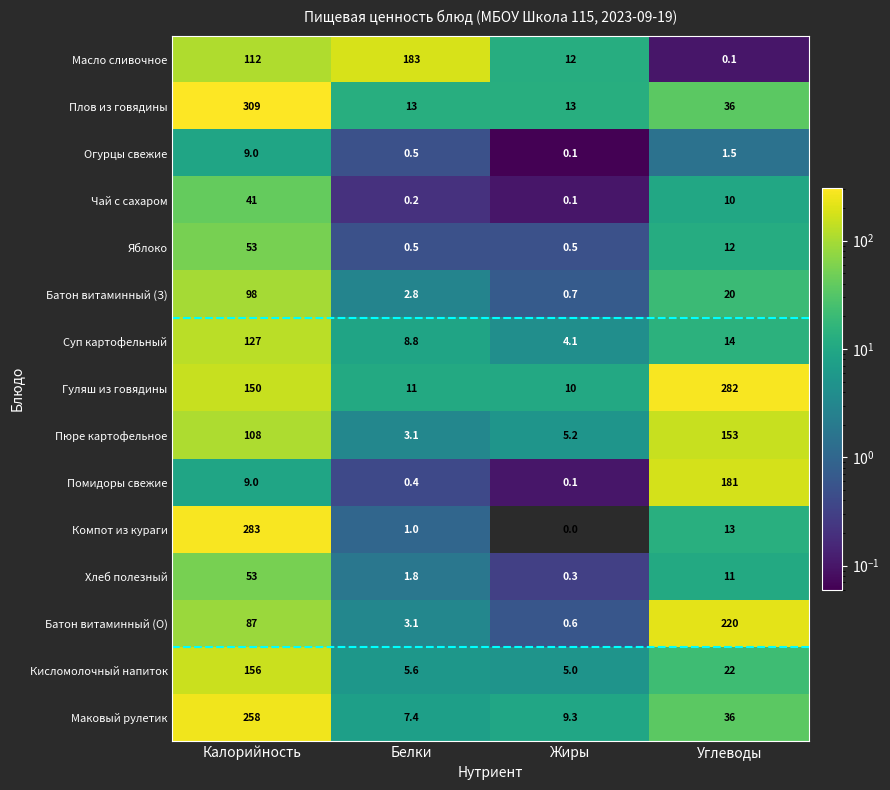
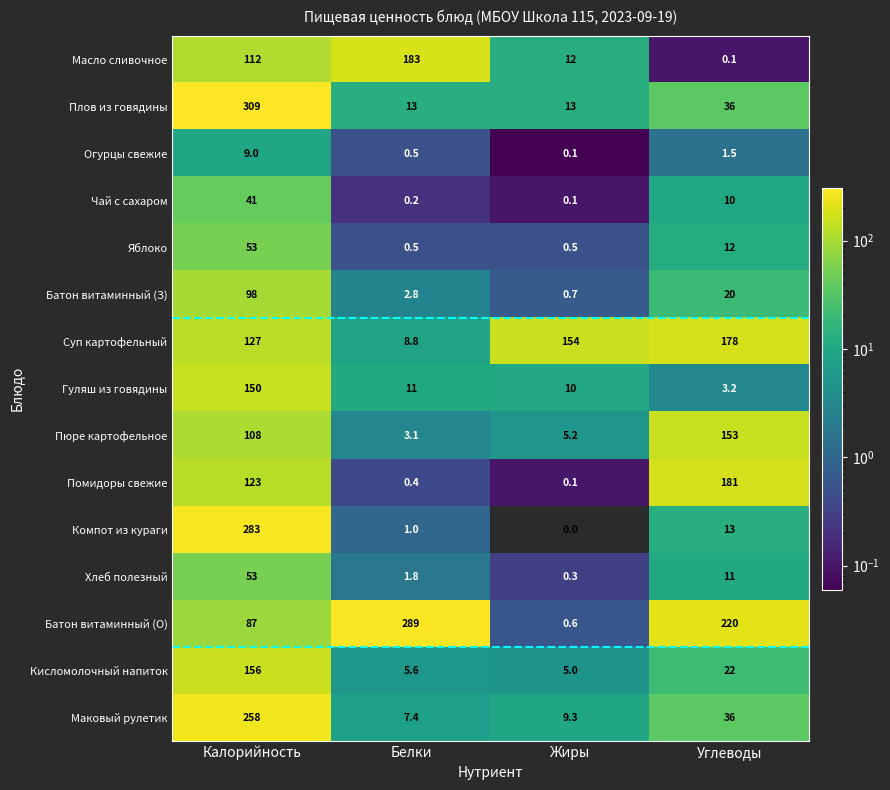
  {
    "Масло сливочное": {
      "Калорийность": 112,
      "Белки": 183,
      "Жиры": 12,
      "Углеводы": 0.1
    },
    "Плов из говядины": {
      "Калорийность": 309,
      "Белки": 13,
      "Жиры": 13,
      "Углеводы": 36
    },
    "Огурцы свежие": {
      "Калорийность": 9.0,
      "Белки": 0.5,
      "Жиры": 0.1,
      "Углеводы": 1.5
    },
    "Чай с сахаром": {
      "Калорийность": 41,
      "Белки": 0.2,
      "Жиры": 0.1,
      "Углеводы": 10
    },
    "Яблоко": {
      "Калорийность": 53,
      "Белки": 0.5,
      "Жиры": 0.5,
      "Углеводы": 12
    },
    "Батон витаминный (З)": {
      "Калорийность": 98,
      "Белки": 2.8,
      "Жиры": 0.7,
      "Углеводы": 20
    },
    "Суп картофельный": {
      "Калорийность": 127,
      "Белки": 8.8,
-     "Жиры": 4.1,
-     "Углеводы": 14
+     "Жиры": 154,
+     "Углеводы": 178
    },
    "Гуляш из говядины": {
      "Калорийность": 150,
      "Белки": 11,
      "Жиры": 10,
-     "Углеводы": 282
+     "Углеводы": 3.2
    },
    "Пюре картофельное": {
      "Калорийность": 108,
      "Белки": 3.1,
      "Жиры": 5.2,
      "Углеводы": 153
    },
    "Помидоры свежие": {
-     "Калорийность": 9.0,
+     "Калорийность": 123,
      "Белки": 0.4,
      "Жиры": 0.1,
      "Углеводы": 181
    },
    "Компот из кураги": {
      "Калорийность": 283,
      "Белки": 1.0,
      "Углеводы": 13
    },
    "Хлеб полезный": {
      "Калорийность": 53,
      "Белки": 1.8,
      "Жиры": 0.3,
      "Углеводы": 11
    },
    "Батон витаминный (О)": {
      "Калорийность": 87,
-     "Белки": 3.1,
+     "Белки": 289,
      "Жиры": 0.6,
      "Углеводы": 220
    },
    "Кисломолочный напиток": {
      "Калорийность": 156,
      "Белки": 5.6,
      "Жиры": 5.0,
      "Углеводы": 22
    },
    "Маковый рулетик": {
      "Калорийность": 258,
      "Белки": 7.4,
      "Жиры": 9.3,
      "Углеводы": 36
    }
  }
